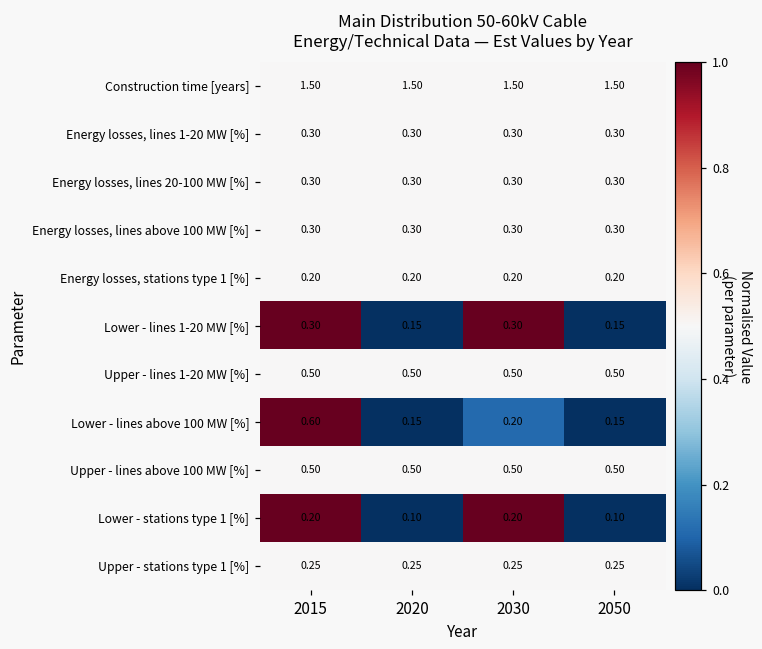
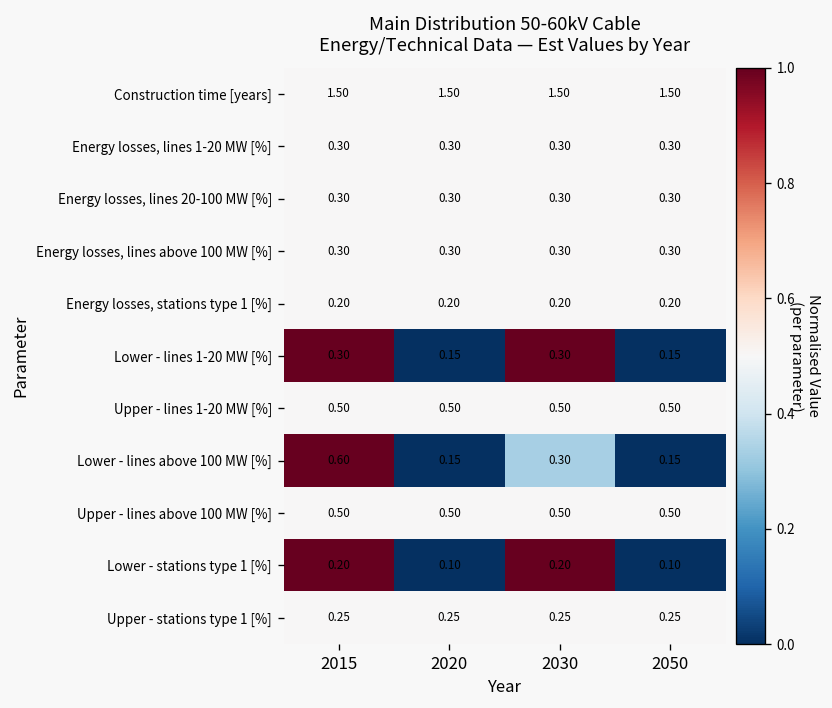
  {
    "Construction time [years]": {
      "2015": 1.50,
      "2020": 1.50,
      "2030": 1.50,
      "2050": 1.50
    },
    "Energy losses, lines 1-20 MW [%]": {
      "2015": 0.30,
      "2020": 0.30,
      "2030": 0.30,
      "2050": 0.30
    },
    "Energy losses, lines 20-100 MW [%]": {
      "2015": 0.30,
      "2020": 0.30,
      "2030": 0.30,
      "2050": 0.30
    },
    "Energy losses, lines above 100 MW [%]": {
      "2015": 0.30,
      "2020": 0.30,
      "2030": 0.30,
      "2050": 0.30
    },
    "Energy losses, stations type 1 [%]": {
      "2015": 0.20,
      "2020": 0.20,
      "2030": 0.20,
      "2050": 0.20
    },
    "Lower - lines 1-20 MW [%]": {
      "2015": 0.30,
      "2020": 0.15,
      "2030": 0.30,
      "2050": 0.15
    },
    "Upper - lines 1-20 MW [%]": {
      "2015": 0.50,
      "2020": 0.50,
      "2030": 0.50,
      "2050": 0.50
    },
    "Lower - lines above 100 MW [%]": {
      "2015": 0.60,
      "2020": 0.15,
-     "2030": 0.20,
+     "2030": 0.30,
      "2050": 0.15
    },
    "Upper - lines above 100 MW [%]": {
      "2015": 0.50,
      "2020": 0.50,
      "2030": 0.50,
      "2050": 0.50
    },
    "Lower - stations type 1 [%]": {
      "2015": 0.20,
      "2020": 0.10,
      "2030": 0.20,
      "2050": 0.10
    },
    "Upper - stations type 1 [%]": {
      "2015": 0.25,
      "2020": 0.25,
      "2030": 0.25,
      "2050": 0.25
    }
  }
